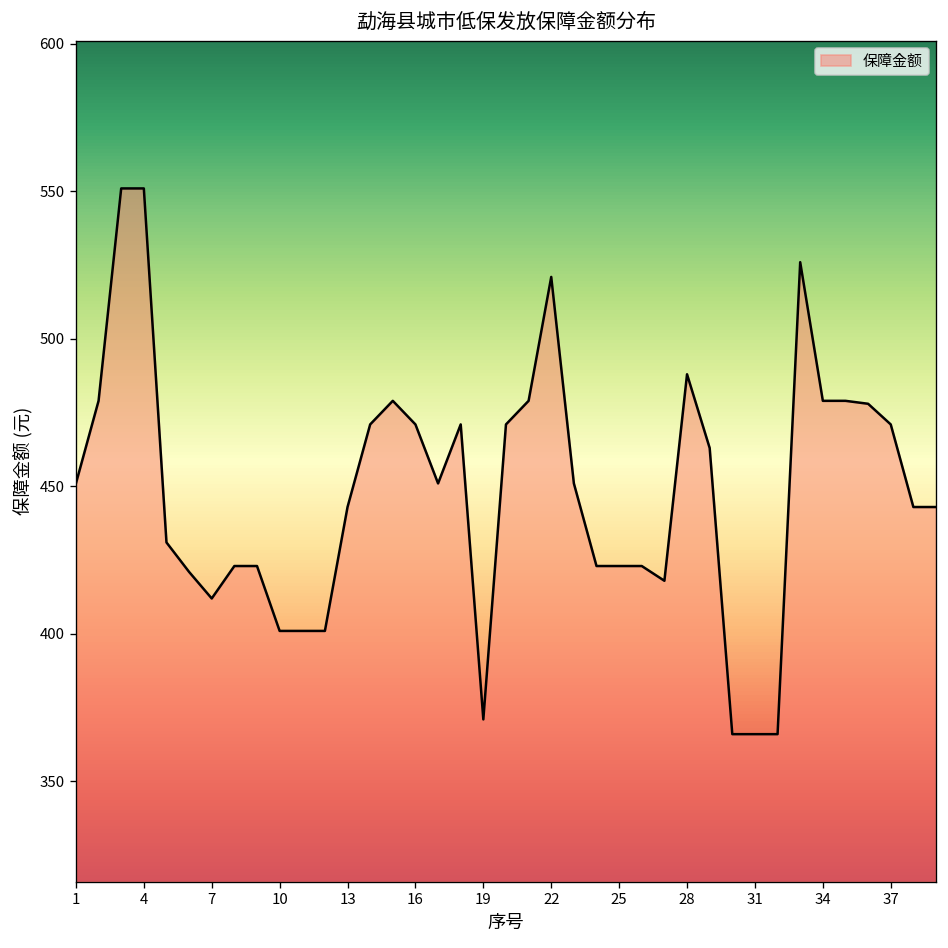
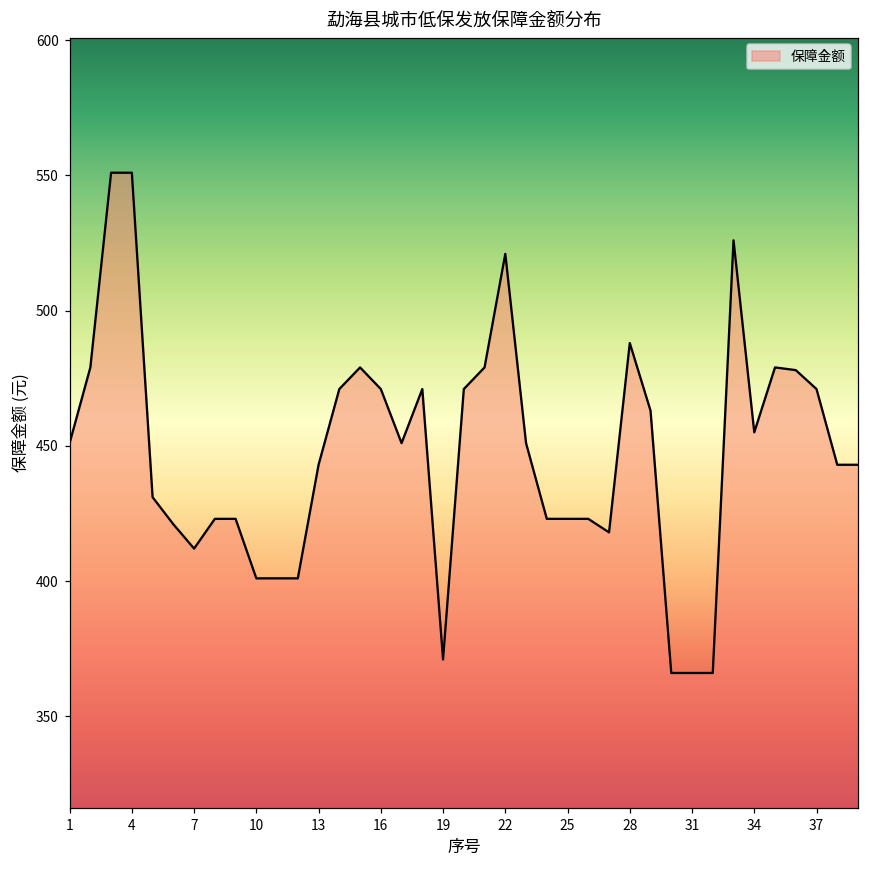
  {
    "1": 451,
    "4": 551,
    "7": 412,
    "10": 401,
    "13": 443,
    "16": 471,
    "19": 371,
    "22": 521,
    "25": 423,
    "28": 488,
    "31": 366,
-   "34": 479,
+   "34": 455,
    "37": 471
  }
